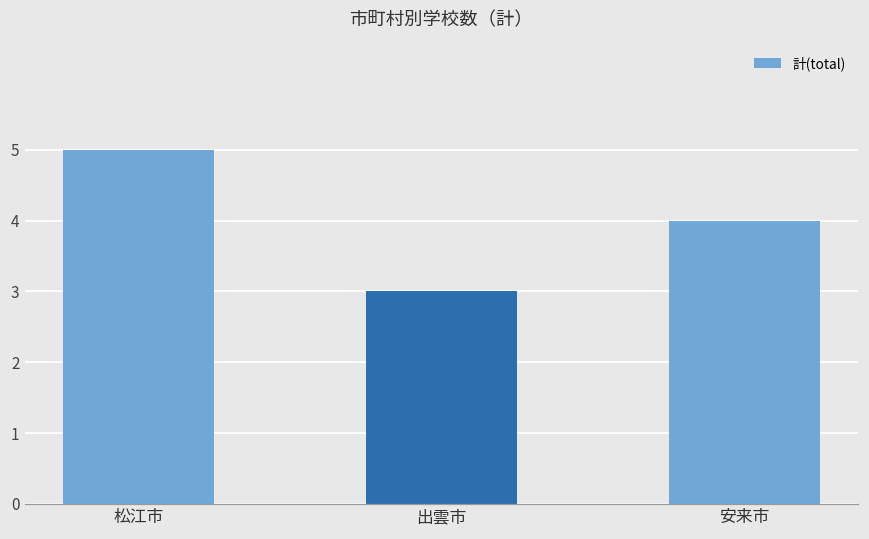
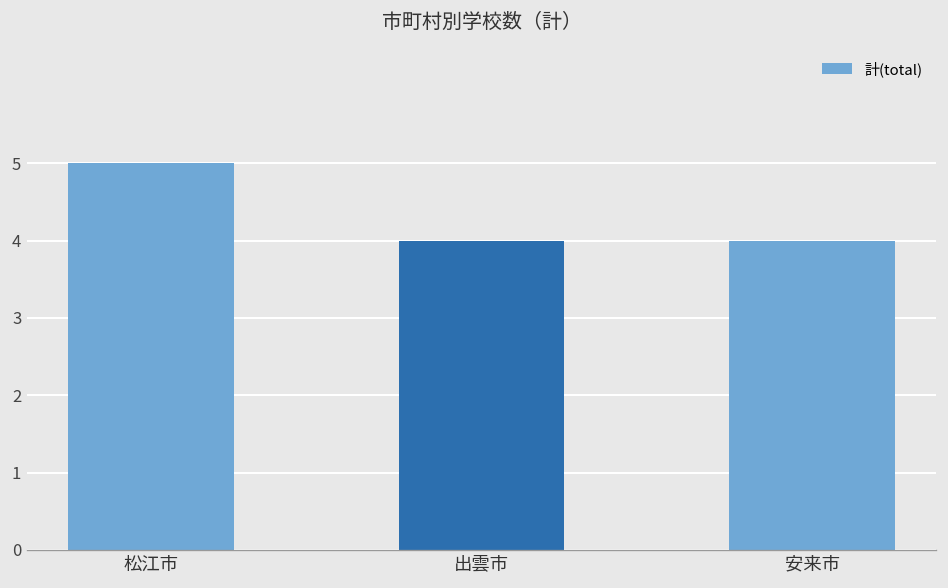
  {
    "松江市": 5,
-   "出雲市": 3,
+   "出雲市": 4,
    "安来市": 4
  }
